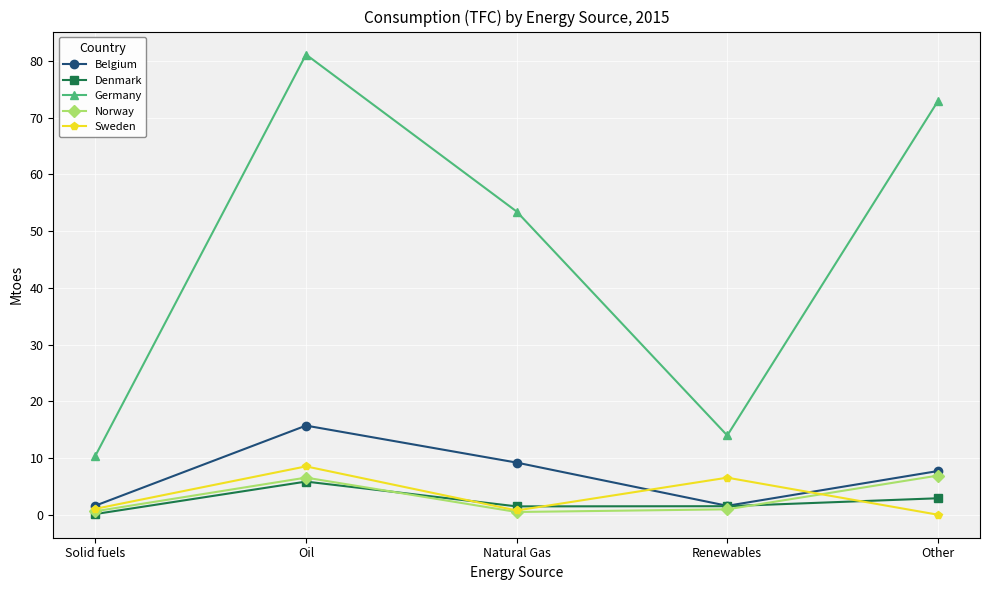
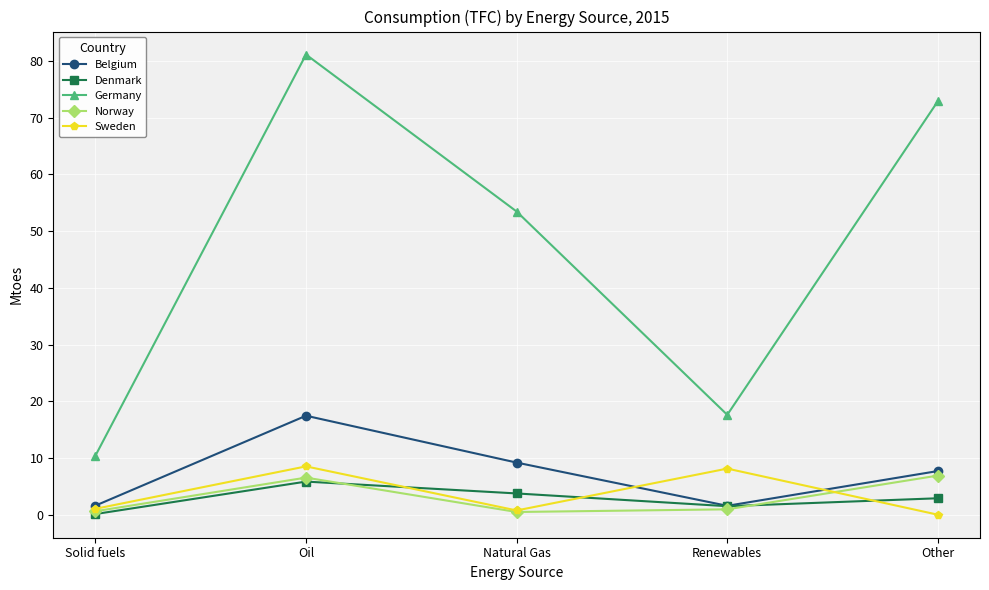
  {
    "Belgium": {
      "Solid fuels": 2,
-     "Oil": 16,
+     "Oil": 17,
      "Natural Gas": 9,
      "Other": 8
    },
    "Denmark": {
      "Solid fuels": 0,
      "Oil": 6,
-     "Natural Gas": 1,
+     "Natural Gas": 4,
      "Other": 3
    },
    "Germany": {
      "Solid fuels": 10,
      "Oil": 81,
      "Natural Gas": 53,
-     "Renewables": 14,
+     "Renewables": 18,
      "Other": 73
    },
    "Norway": {
      "Oil": 7,
      "Renewables": 1,
      "Other": 7
    },
    "Sweden": {
      "Oil": 9,
-     "Renewables": 7,
+     "Renewables": 8,
      "Other": 0
    }
  }
